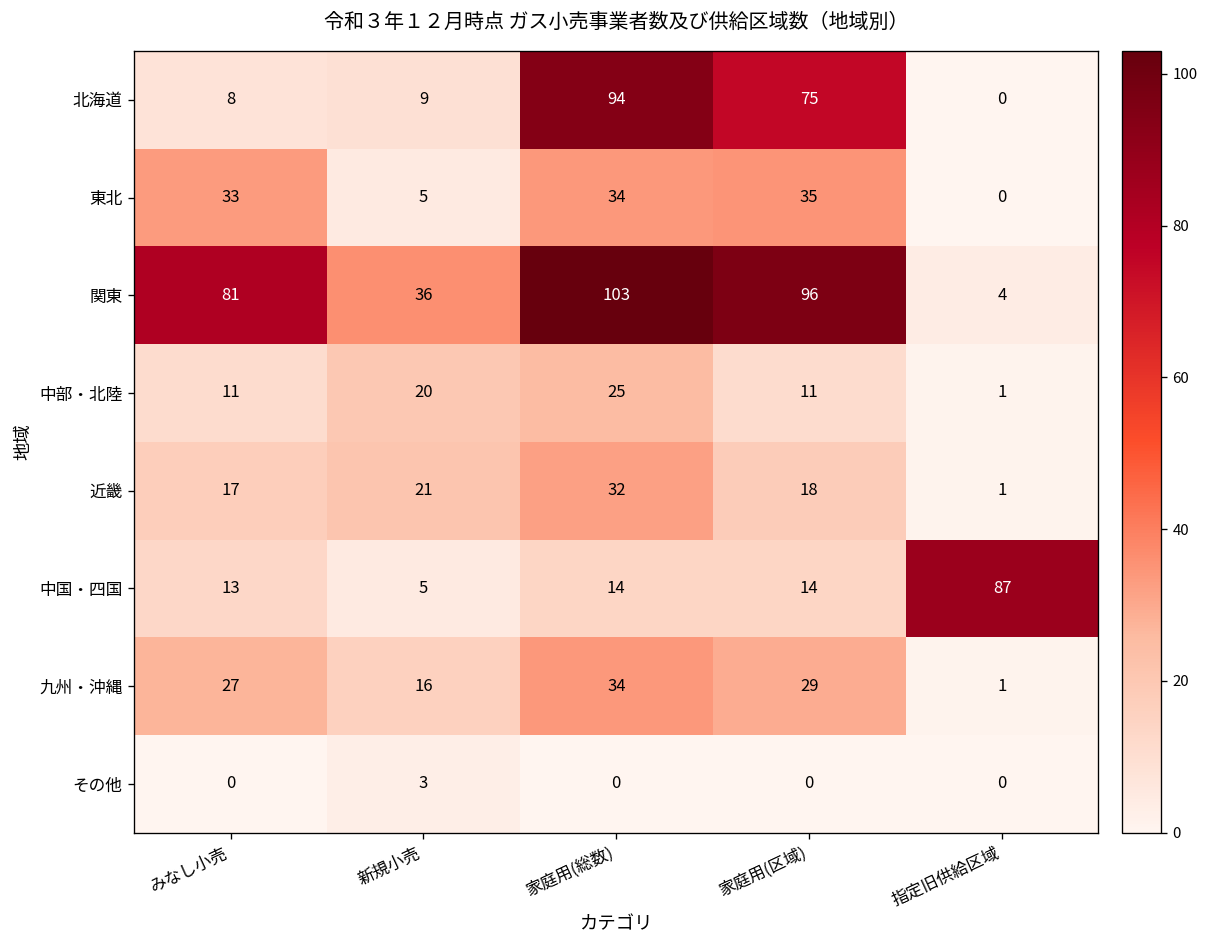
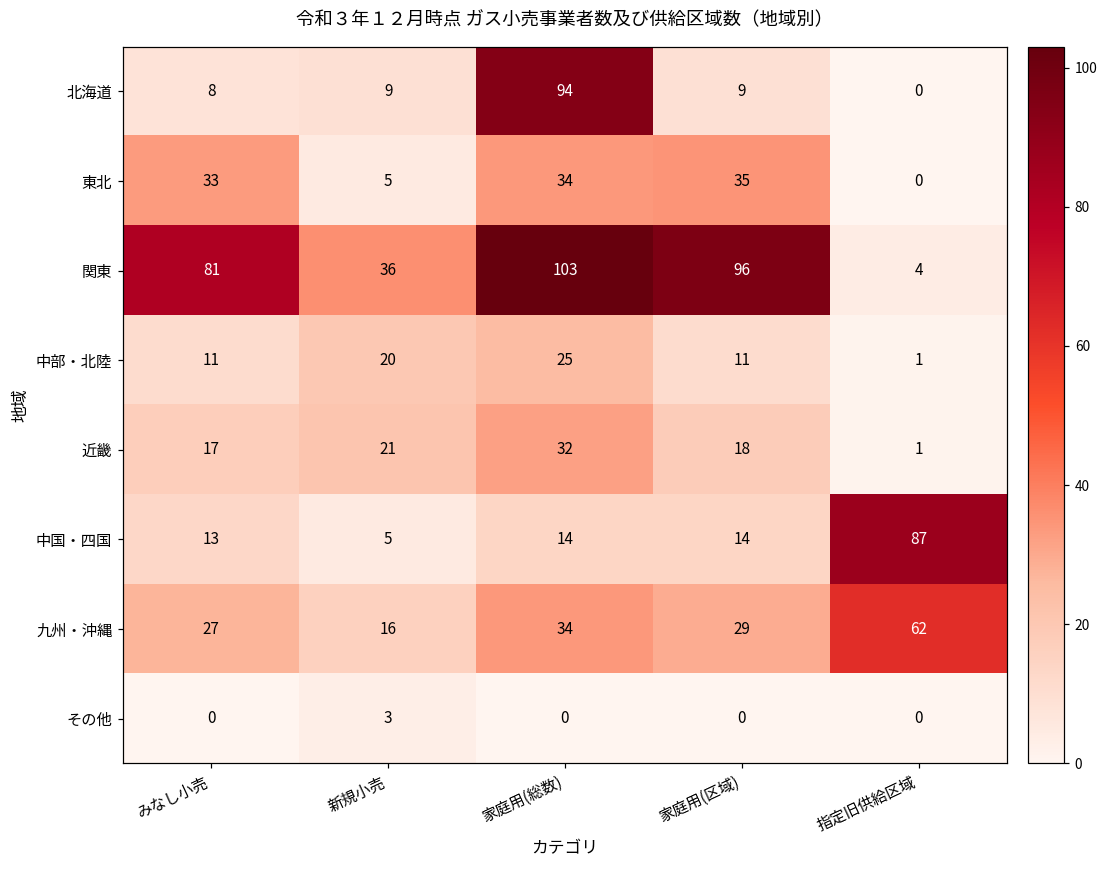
  {
    "北海道": {
      "みなし小売": 8,
      "新規小売": 9,
      "家庭用(総数)": 94,
-     "家庭用(区域)": 75,
+     "家庭用(区域)": 9,
      "指定旧供給区域": 0
    },
    "東北": {
      "みなし小売": 33,
      "新規小売": 5,
      "家庭用(総数)": 34,
      "家庭用(区域)": 35,
      "指定旧供給区域": 0
    },
    "関東": {
      "みなし小売": 81,
      "新規小売": 36,
      "家庭用(総数)": 103,
      "家庭用(区域)": 96,
      "指定旧供給区域": 4
    },
    "中部・北陸": {
      "みなし小売": 11,
      "新規小売": 20,
      "家庭用(総数)": 25,
      "家庭用(区域)": 11,
      "指定旧供給区域": 1
    },
    "近畿": {
      "みなし小売": 17,
      "新規小売": 21,
      "家庭用(総数)": 32,
      "家庭用(区域)": 18,
      "指定旧供給区域": 1
    },
    "中国・四国": {
      "みなし小売": 13,
      "新規小売": 5,
      "家庭用(総数)": 14,
      "家庭用(区域)": 14,
      "指定旧供給区域": 87
    },
    "九州・沖縄": {
      "みなし小売": 27,
      "新規小売": 16,
      "家庭用(総数)": 34,
      "家庭用(区域)": 29,
-     "指定旧供給区域": 1
+     "指定旧供給区域": 62
    },
    "その他": {
      "みなし小売": 0,
      "新規小売": 3,
      "家庭用(総数)": 0,
      "家庭用(区域)": 0,
      "指定旧供給区域": 0
    }
  }
